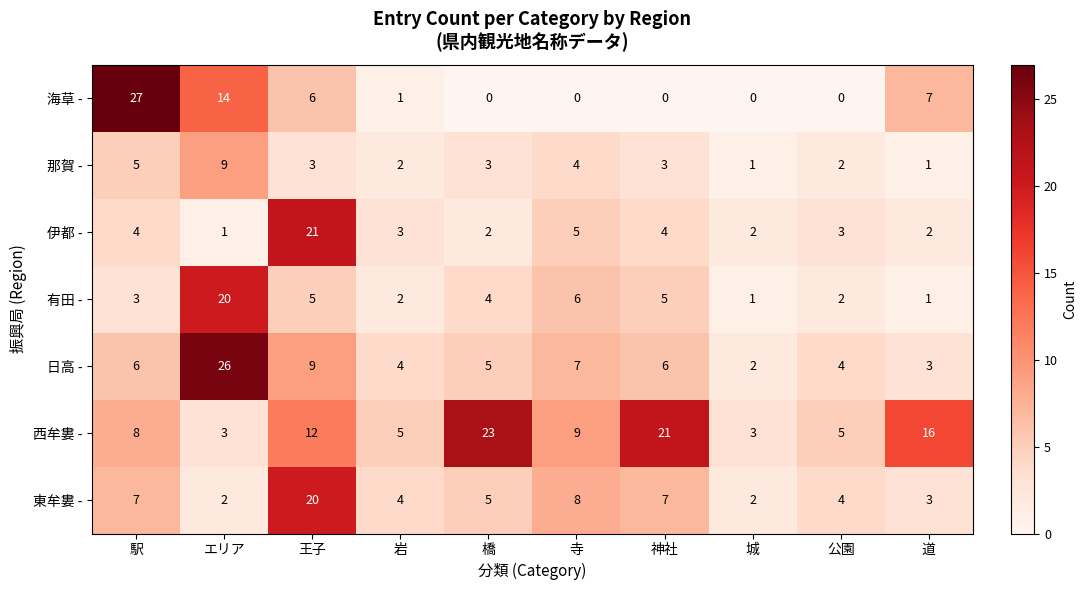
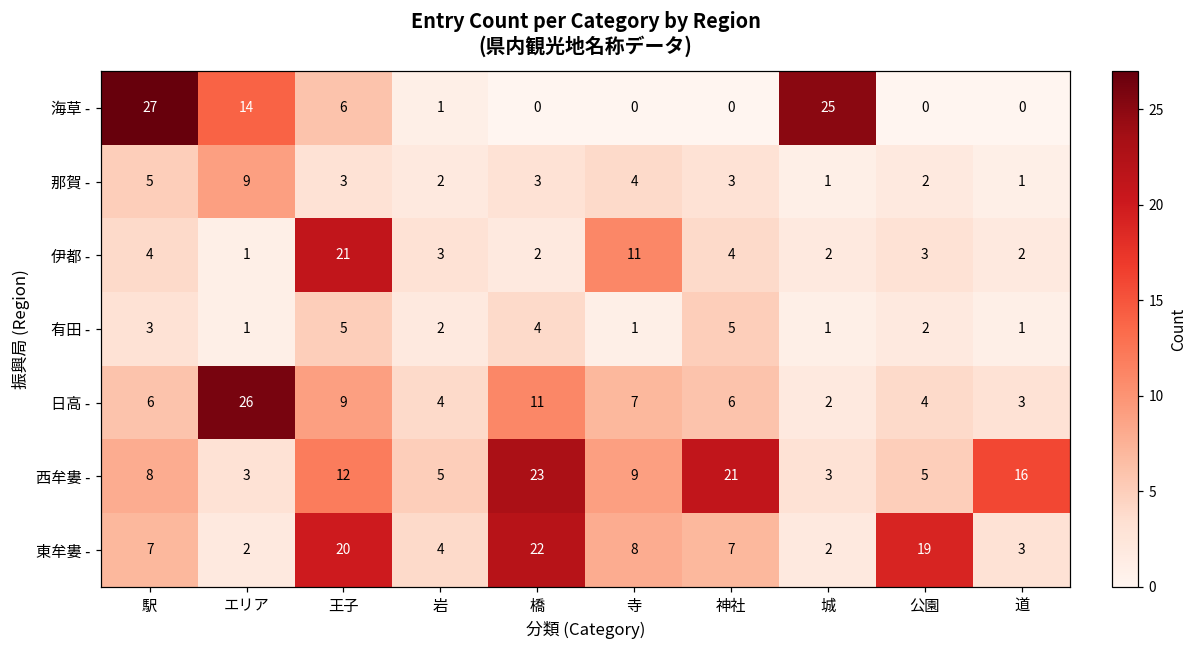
  {
    "海草 -": {
      "駅": 27,
      "エリア": 14,
      "王子": 6,
      "岩": 1,
      "橋": 0,
      "寺": 0,
      "神社": 0,
-     "城": 0,
+     "城": 25,
      "公園": 0,
-     "道": 7
+     "道": 0
    },
    "那賀 -": {
      "駅": 5,
      "エリア": 9,
      "王子": 3,
      "岩": 2,
      "橋": 3,
      "寺": 4,
      "神社": 3,
      "城": 1,
      "公園": 2,
      "道": 1
    },
    "伊都 -": {
      "駅": 4,
      "エリア": 1,
      "王子": 21,
      "岩": 3,
      "橋": 2,
-     "寺": 5,
+     "寺": 11,
      "神社": 4,
      "城": 2,
      "公園": 3,
      "道": 2
    },
    "有田 -": {
      "駅": 3,
-     "エリア": 20,
+     "エリア": 1,
      "王子": 5,
      "岩": 2,
      "橋": 4,
-     "寺": 6,
+     "寺": 1,
      "神社": 5,
      "城": 1,
      "公園": 2,
      "道": 1
    },
    "日高 -": {
      "駅": 6,
      "エリア": 26,
      "王子": 9,
      "岩": 4,
-     "橋": 5,
+     "橋": 11,
      "寺": 7,
      "神社": 6,
      "城": 2,
      "公園": 4,
      "道": 3
    },
    "西牟婁 -": {
      "駅": 8,
      "エリア": 3,
      "王子": 12,
      "岩": 5,
      "橋": 23,
      "寺": 9,
      "神社": 21,
      "城": 3,
      "公園": 5,
      "道": 16
    },
    "東牟婁 -": {
      "駅": 7,
      "エリア": 2,
      "王子": 20,
      "岩": 4,
-     "橋": 5,
+     "橋": 22,
      "寺": 8,
      "神社": 7,
      "城": 2,
-     "公園": 4,
+     "公園": 19,
      "道": 3
    }
  }
